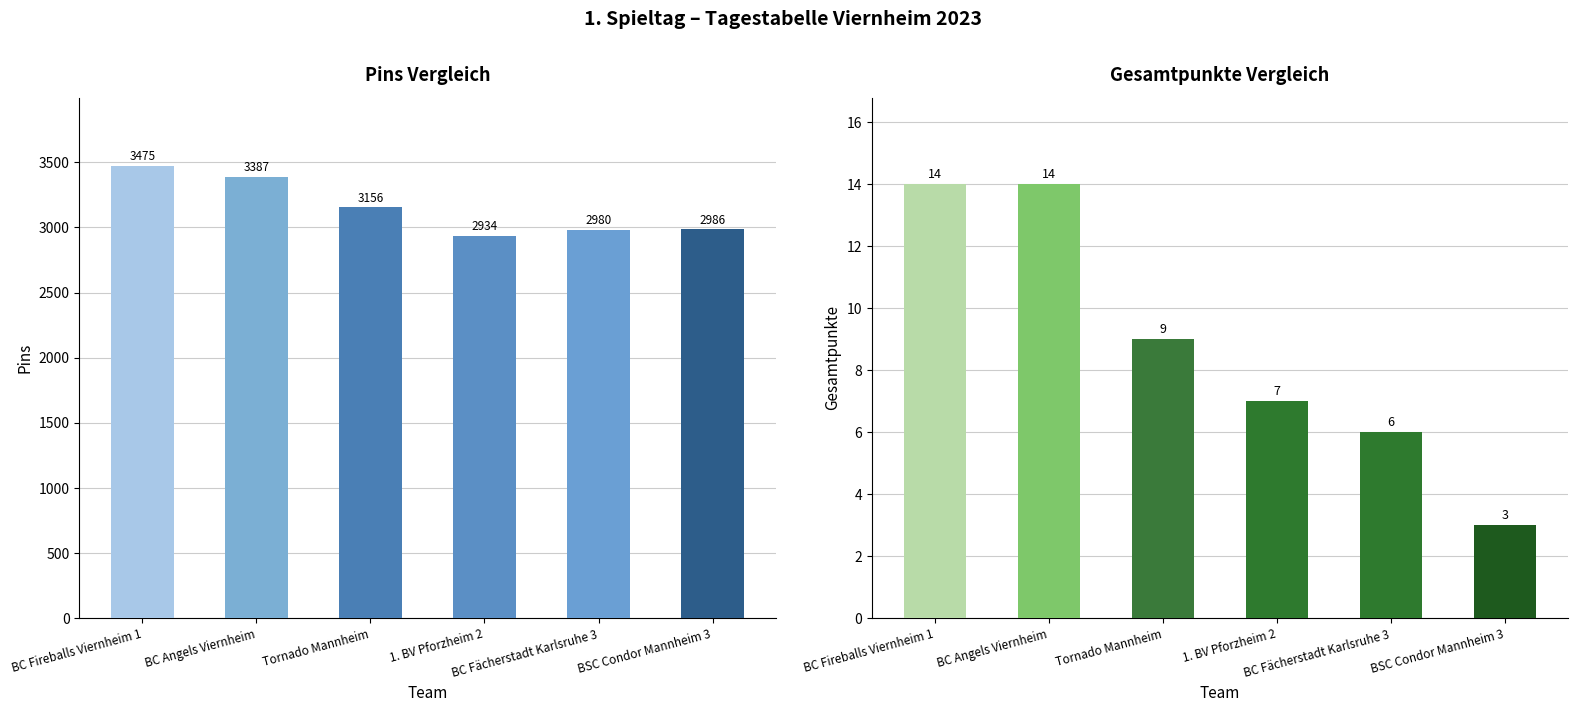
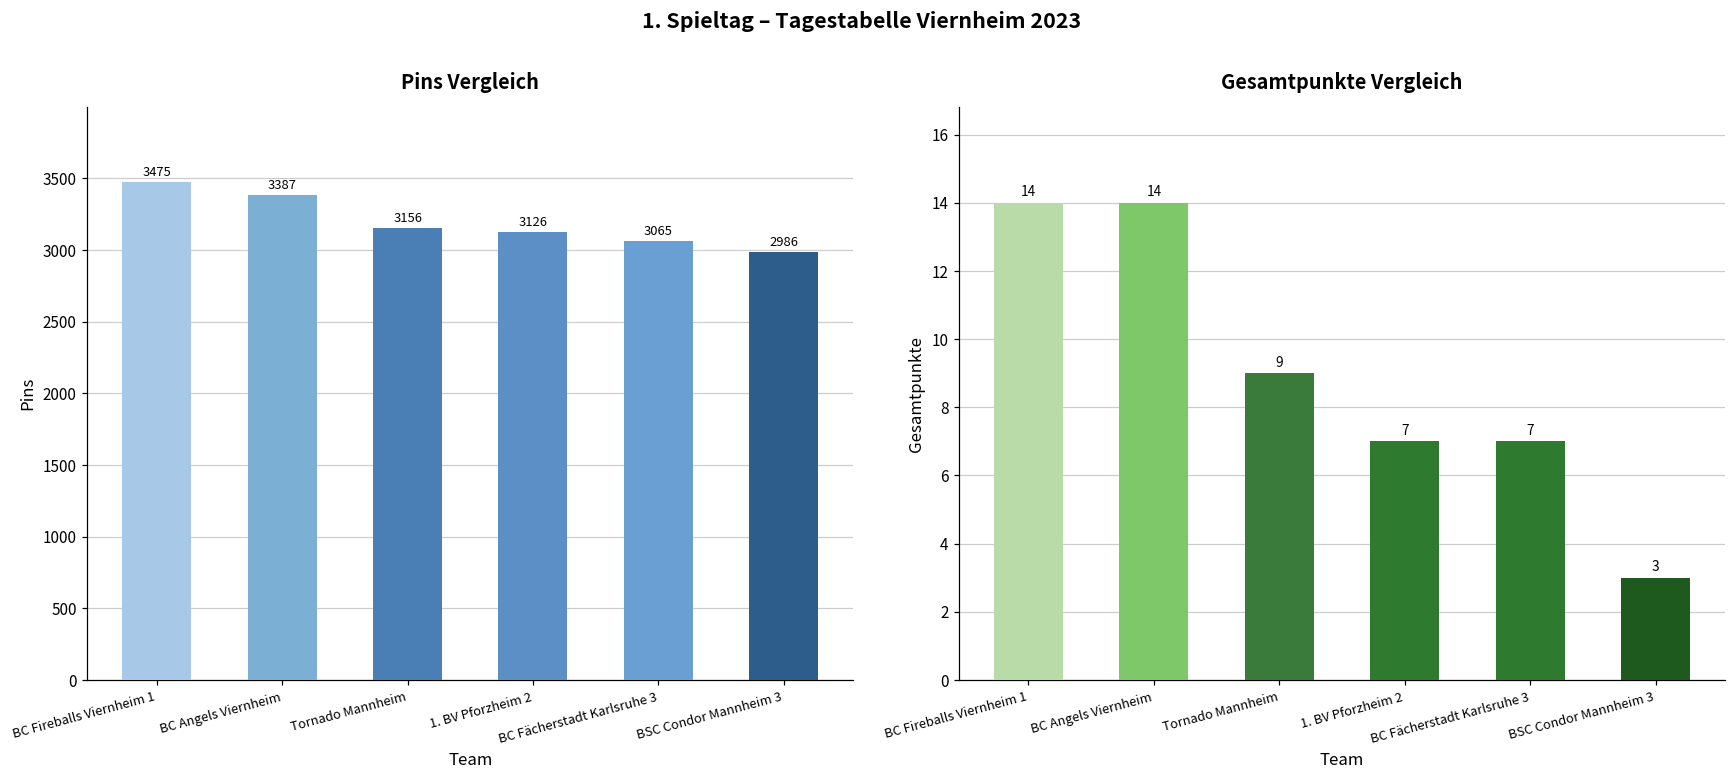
  {
    "Pins Vergleich": {
      "BC Fireballs Viernheim 1": 3475,
      "BC Angels Viernheim": 3387,
      "Tornado Mannheim": 3156,
-     "1. BV Pforzheim 2": 2934,
-     "BC Fächerstadt Karlsruhe 3": 2980,
+     "1. BV Pforzheim 2": 3126,
+     "BC Fächerstadt Karlsruhe 3": 3065,
      "BSC Condor Mannheim 3": 2986
    },
    "Gesamtpunkte Vergleich": {
      "BC Fireballs Viernheim 1": 14,
      "BC Angels Viernheim": 14,
      "Tornado Mannheim": 9,
      "1. BV Pforzheim 2": 7,
-     "BC Fächerstadt Karlsruhe 3": 6,
+     "BC Fächerstadt Karlsruhe 3": 7,
      "BSC Condor Mannheim 3": 3
    }
  }
